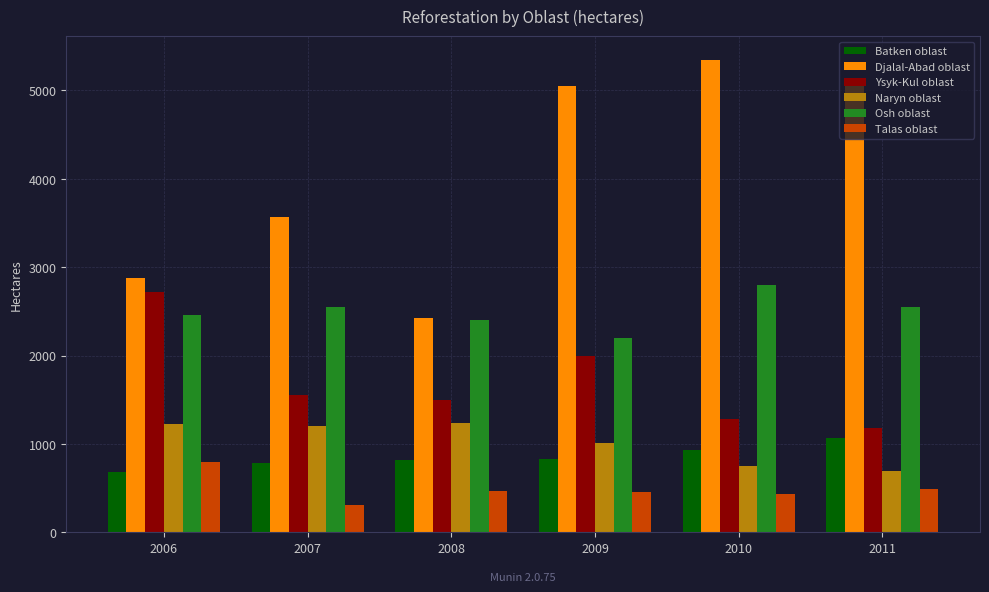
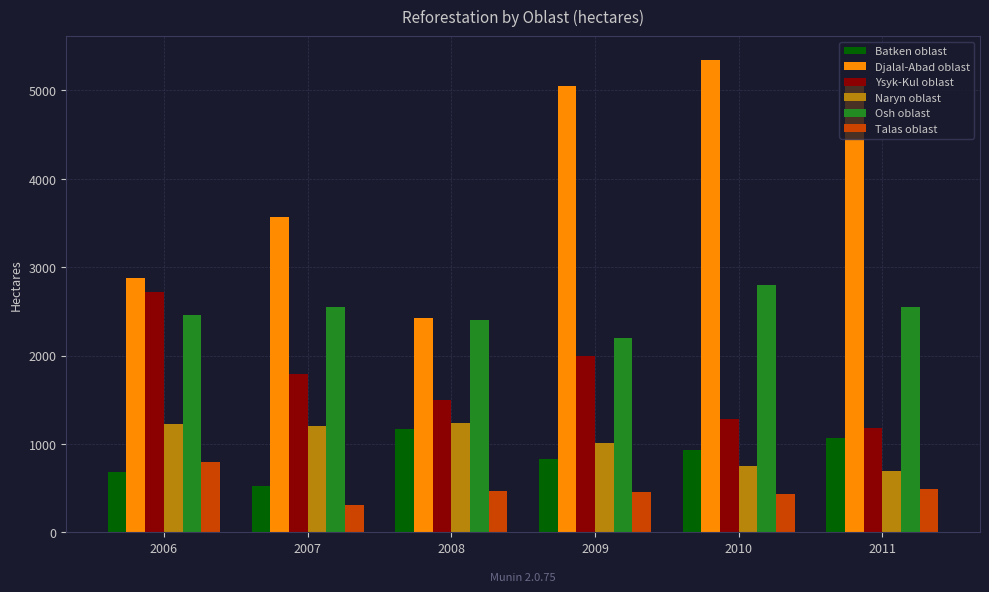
  {
    "Batken oblast": {
      "2006": 700,
-     "2007": 800,
-     "2008": 800,
+     "2007": 500,
+     "2008": 1200,
      "2009": 800,
      "2010": 900,
      "2011": 1100
    },
    "Djalal-Abad oblast": {
      "2006": 2900,
      "2007": 3600,
      "2008": 2400,
      "2009": 5000,
      "2010": 5300
    },
    "Ysyk-Kul oblast": {
      "2006": 2700,
-     "2007": 1600,
+     "2007": 1800,
      "2008": 1500,
      "2009": 2000,
      "2010": 1300,
      "2011": 1200
    },
    "Naryn oblast": {
      "2006": 1200,
      "2007": 1200,
      "2008": 1200,
      "2009": 1000,
      "2010": 800,
      "2011": 700
    },
    "Osh oblast": {
      "2006": 2500,
      "2007": 2500,
      "2008": 2400,
      "2009": 2200,
      "2010": 2800,
      "2011": 2500
    },
    "Talas oblast": {
      "2006": 800,
      "2007": 300,
      "2008": 500,
      "2009": 500,
      "2010": 400,
      "2011": 500
    }
  }
